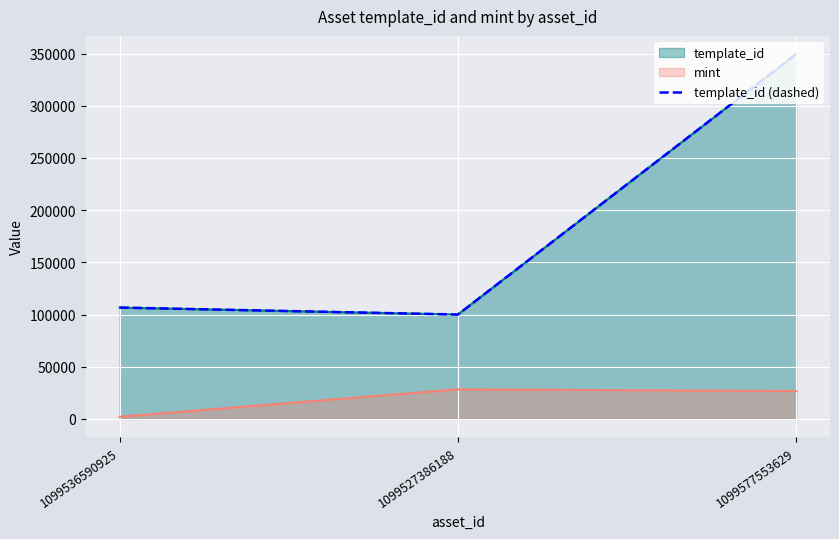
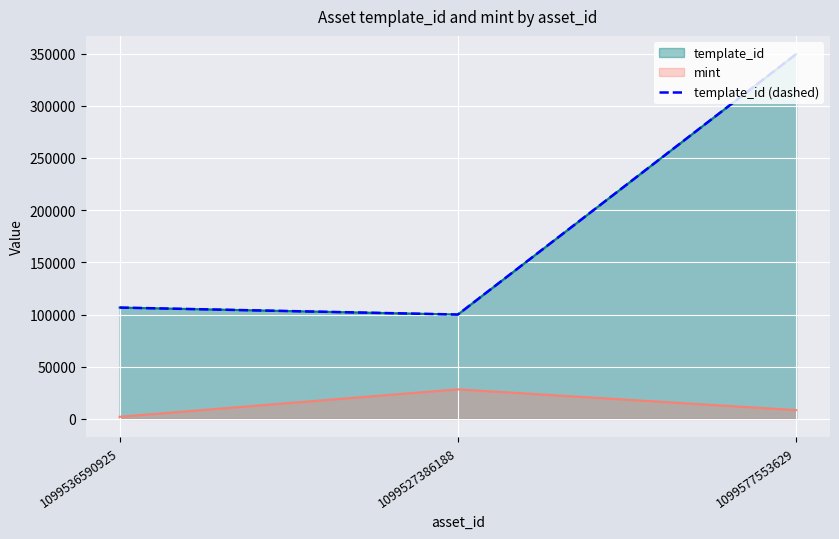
  {
    "template_id": {
      "1099536590925": 107000,
      "1099527386188": 100000
    },
    "mint": {
      "1099536590925": 2000,
      "1099527386188": 28000,
-     "1099577553629": 27000
+     "1099577553629": 8000
    }
  }
